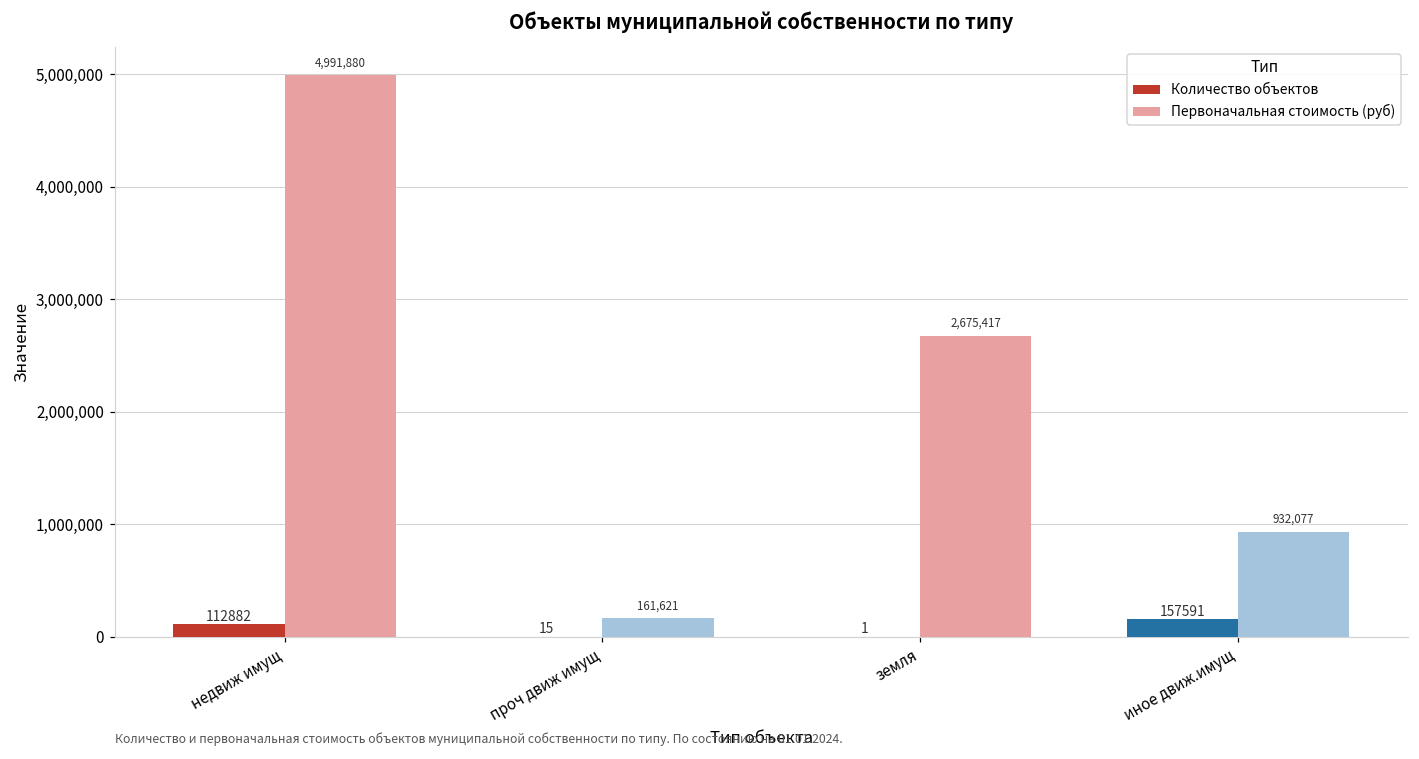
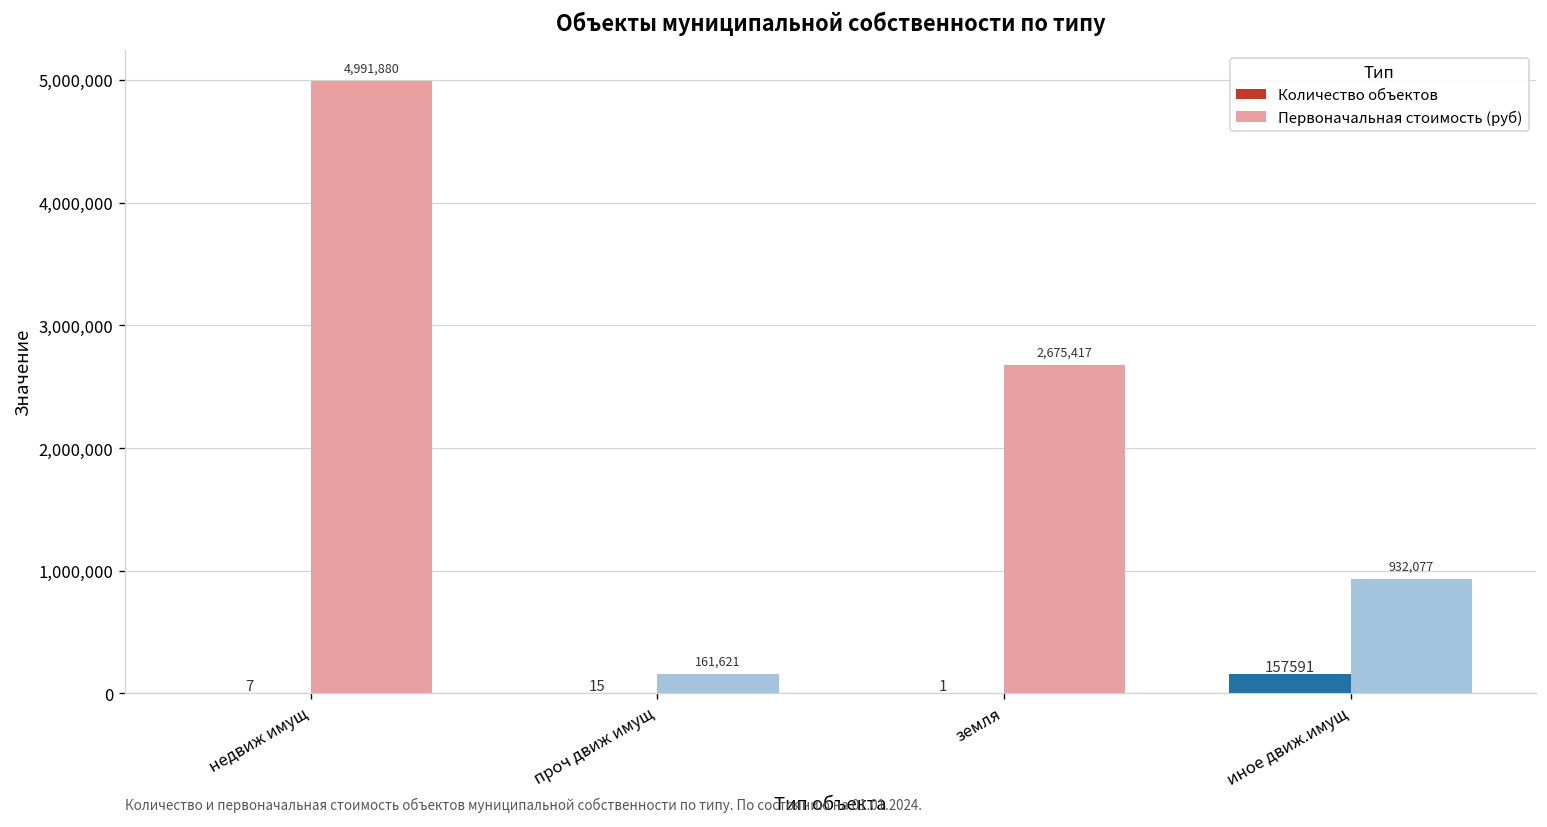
  {
    "Количество объектов": {
-     "недвиж имущ": "112882",
+     "недвиж имущ": "7",
      "проч движ имущ": "15",
      "земля": "1",
      "иное движ.имущ": "157591"
    },
    "Первоначальная стоимость (руб)": {
      "недвиж имущ": "4,991,880",
      "проч движ имущ": "161,621",
      "земля": "2,675,417",
      "иное движ.имущ": "932,077"
    }
  }
